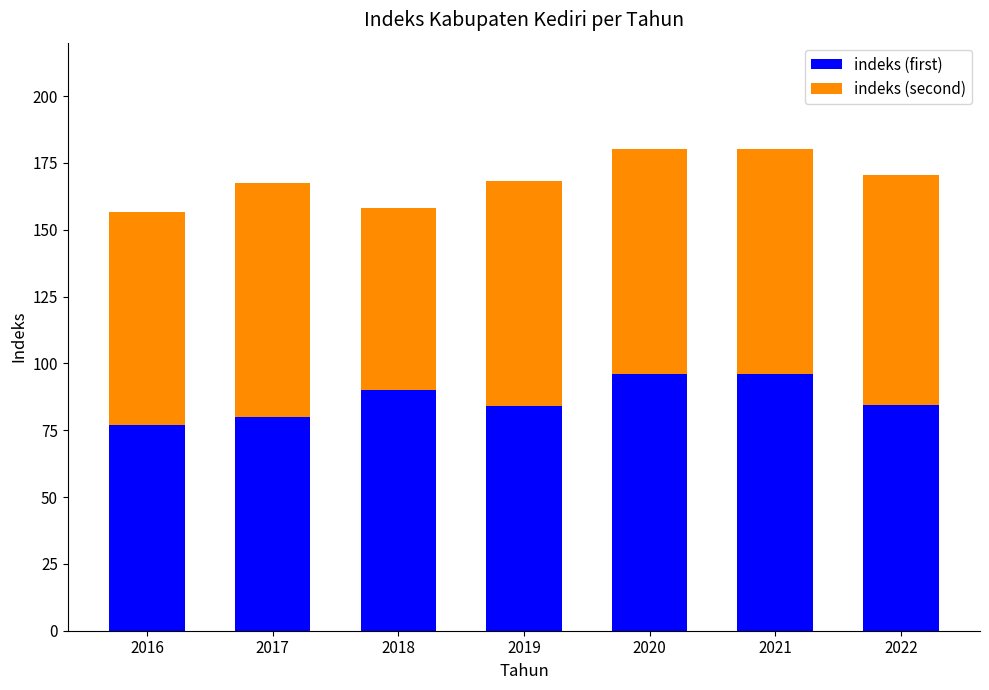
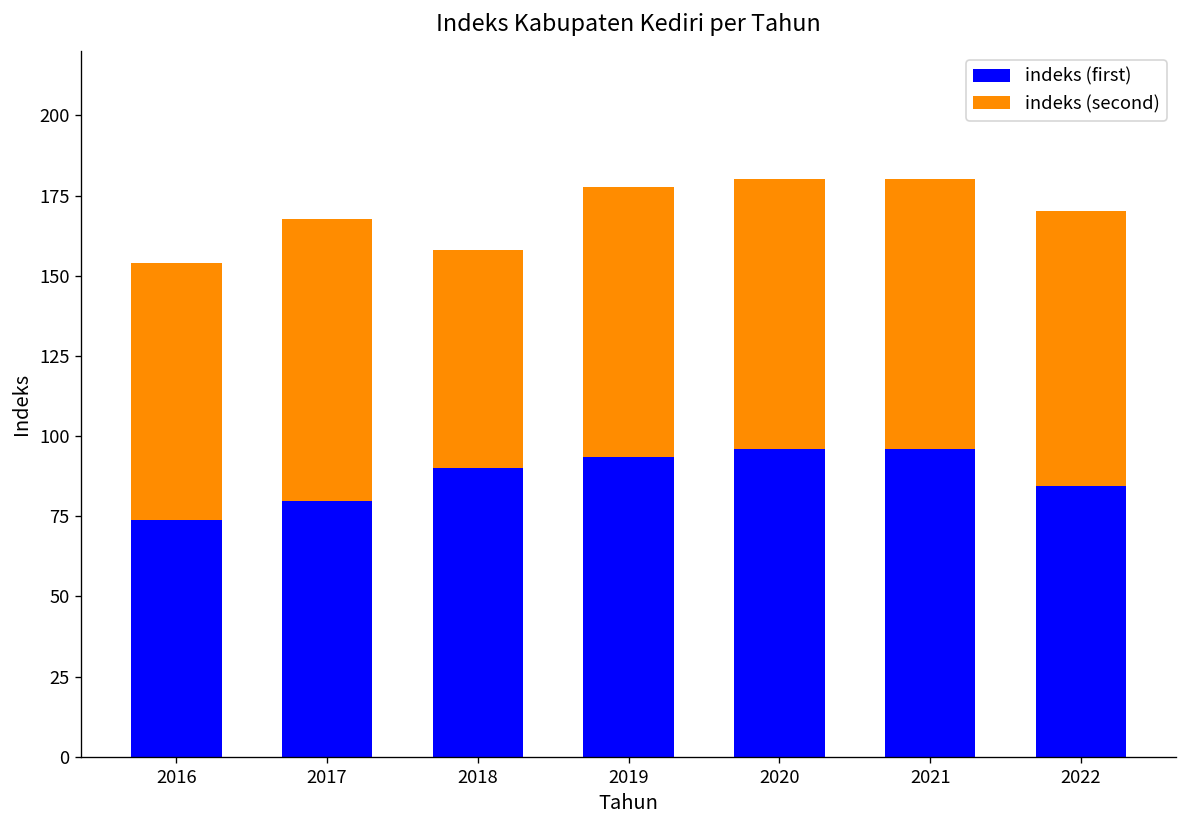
  {
    "indeks (first)": {
-     "2016": 77,
+     "2016": 74,
      "2017": 80,
      "2018": 90,
-     "2019": 84,
+     "2019": 93,
      "2020": 96,
      "2021": 96,
      "2022": 85
    },
    "indeks (second)": {
      "2016": 80,
      "2017": 88,
      "2018": 68,
      "2019": 84,
      "2020": 84,
      "2021": 84,
      "2022": 86
    }
  }
